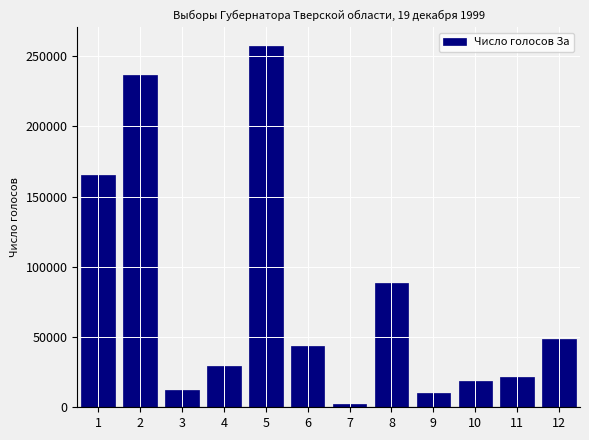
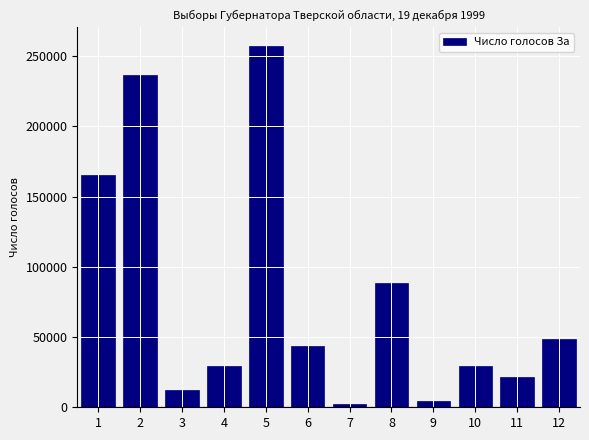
  {
    "1": 165000,
    "2": 237000,
    "3": 12000,
    "4": 29000,
    "5": 257000,
    "6": 43000,
    "7": 2000,
    "8": 89000,
-   "9": 10000,
-   "10": 19000,
+   "9": 4000,
+   "10": 29000,
    "11": 22000,
    "12": 49000
  }
